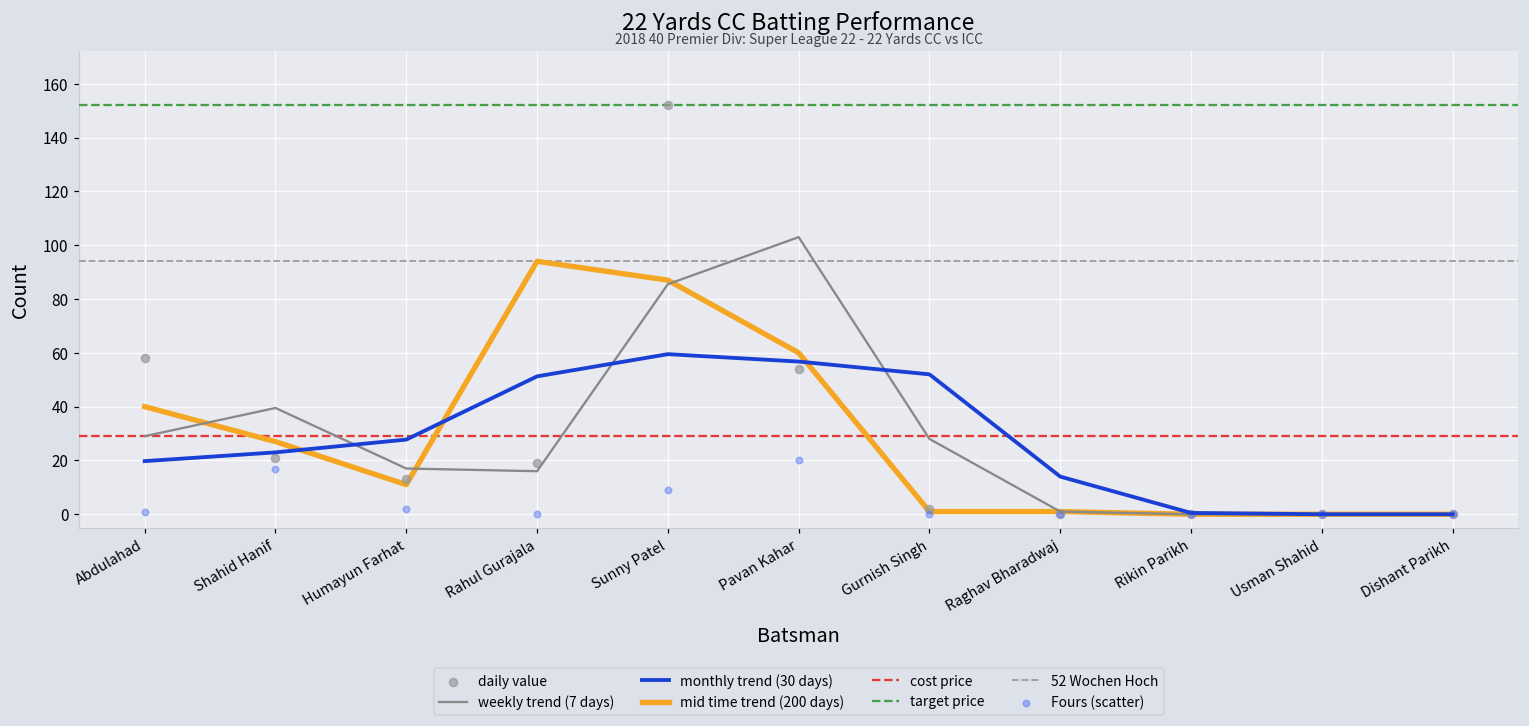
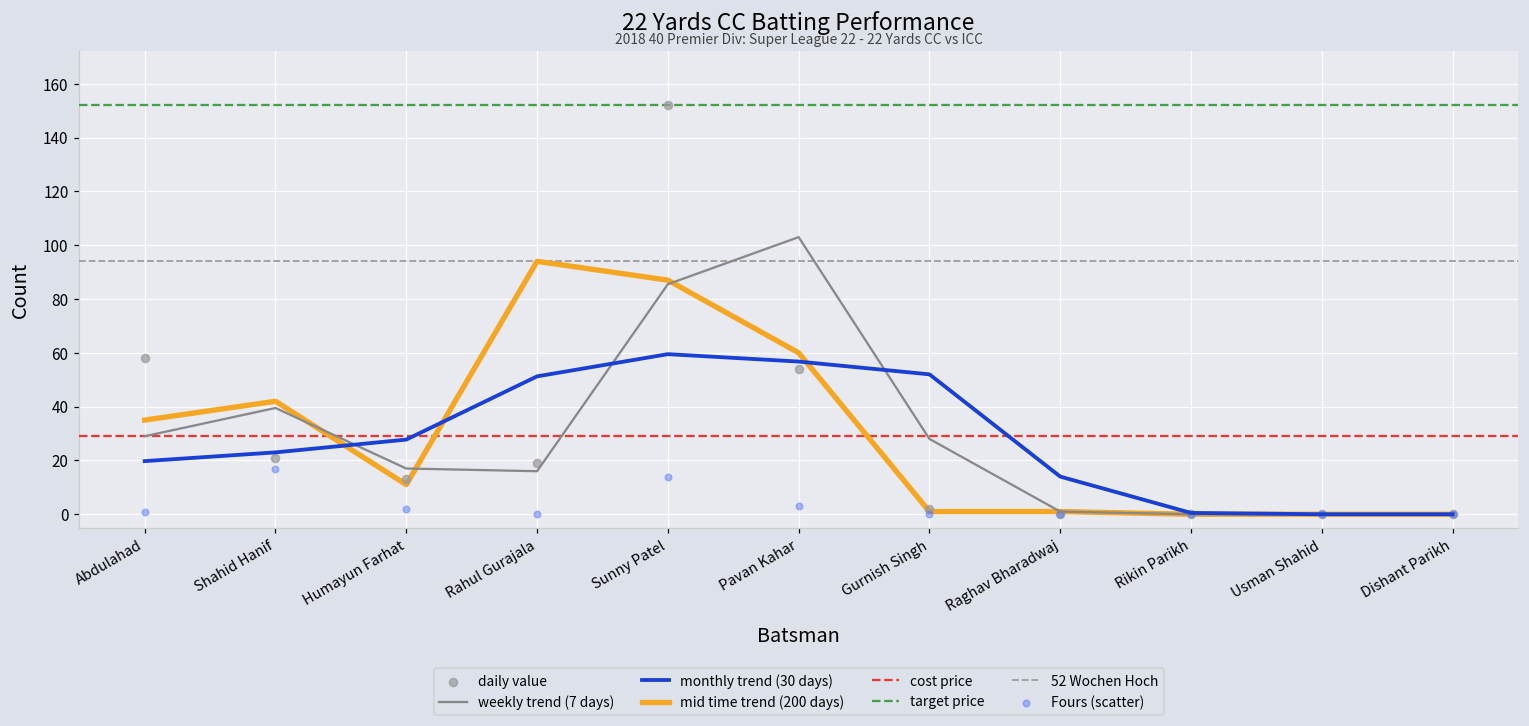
  {
    "monthly trend (30 days)": {
      "Abdulahad": 20,
      "Shahid Hanif": 23,
      "Humayun Farhat": 28,
      "Rahul Gurajala": 51,
      "Sunny Patel": 60,
      "Pavan Kahar": 57,
      "Gurnish Singh": 52,
      "Raghav Bharadwaj": 14
    },
    "Fours (scatter)": {
-     "Sunny Patel": 9,
-     "Pavan Kahar": 20
+     "Sunny Patel": 14,
+     "Pavan Kahar": 3
    },
    "mid time trend (200 days)": {
-     "Abdulahad": 40,
-     "Shahid Hanif": 27,
+     "Abdulahad": 35,
+     "Shahid Hanif": 42,
      "Humayun Farhat": 11,
      "Rahul Gurajala": 94,
      "Sunny Patel": 87,
      "Pavan Kahar": 60
    }
  }
